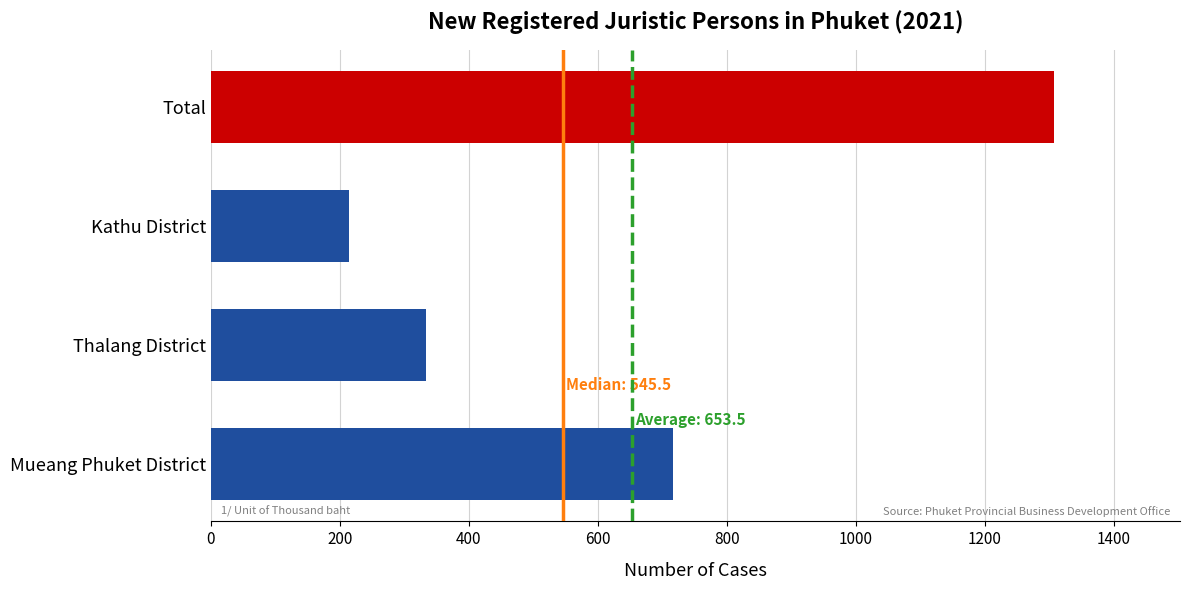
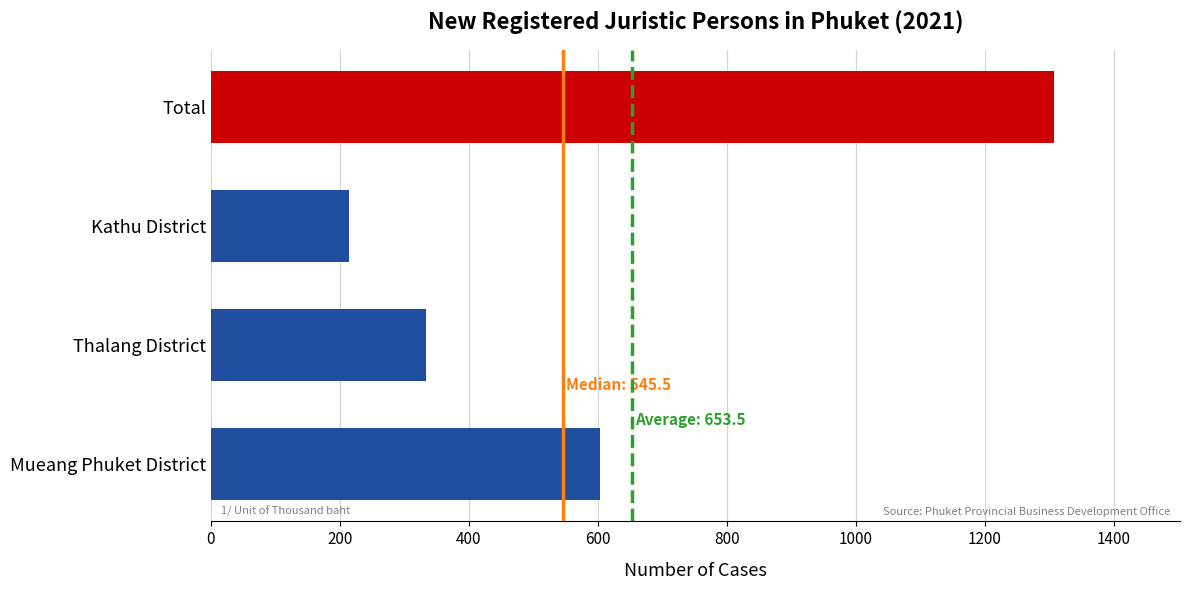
  {
    "Total": 1310,
    "Kathu District": 210,
    "Thalang District": 330,
-   "Mueang Phuket District": 720
+   "Mueang Phuket District": 600
  }
